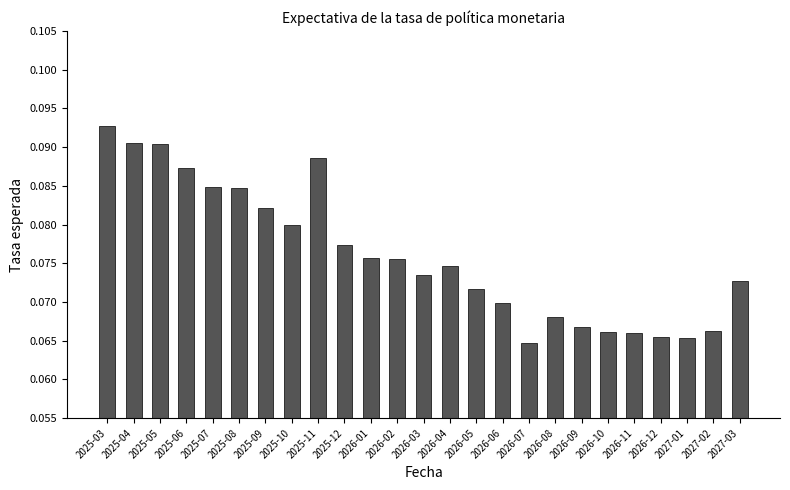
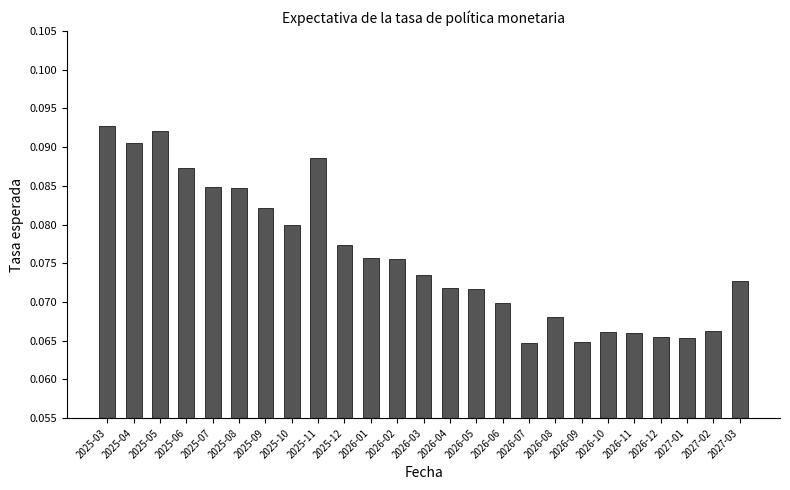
  {
    "2025-03": 0.093,
    "2025-04": 0.091,
-   "2025-05": 0.090,
+   "2025-05": 0.092,
    "2025-06": 0.087,
    "2025-07": 0.085,
    "2025-08": 0.085,
    "2025-09": 0.082,
    "2025-10": 0.080,
    "2025-11": 0.089,
    "2025-12": 0.077,
    "2026-01": 0.076,
    "2026-02": 0.076,
    "2026-03": 0.073,
-   "2026-04": 0.075,
+   "2026-04": 0.072,
    "2026-05": 0.072,
    "2026-06": 0.070,
    "2026-07": 0.065,
    "2026-08": 0.068,
-   "2026-09": 0.067,
+   "2026-09": 0.065,
    "2026-10": 0.066,
    "2026-11": 0.066,
    "2026-12": 0.066,
    "2027-01": 0.065,
    "2027-02": 0.066,
    "2027-03": 0.073
  }
